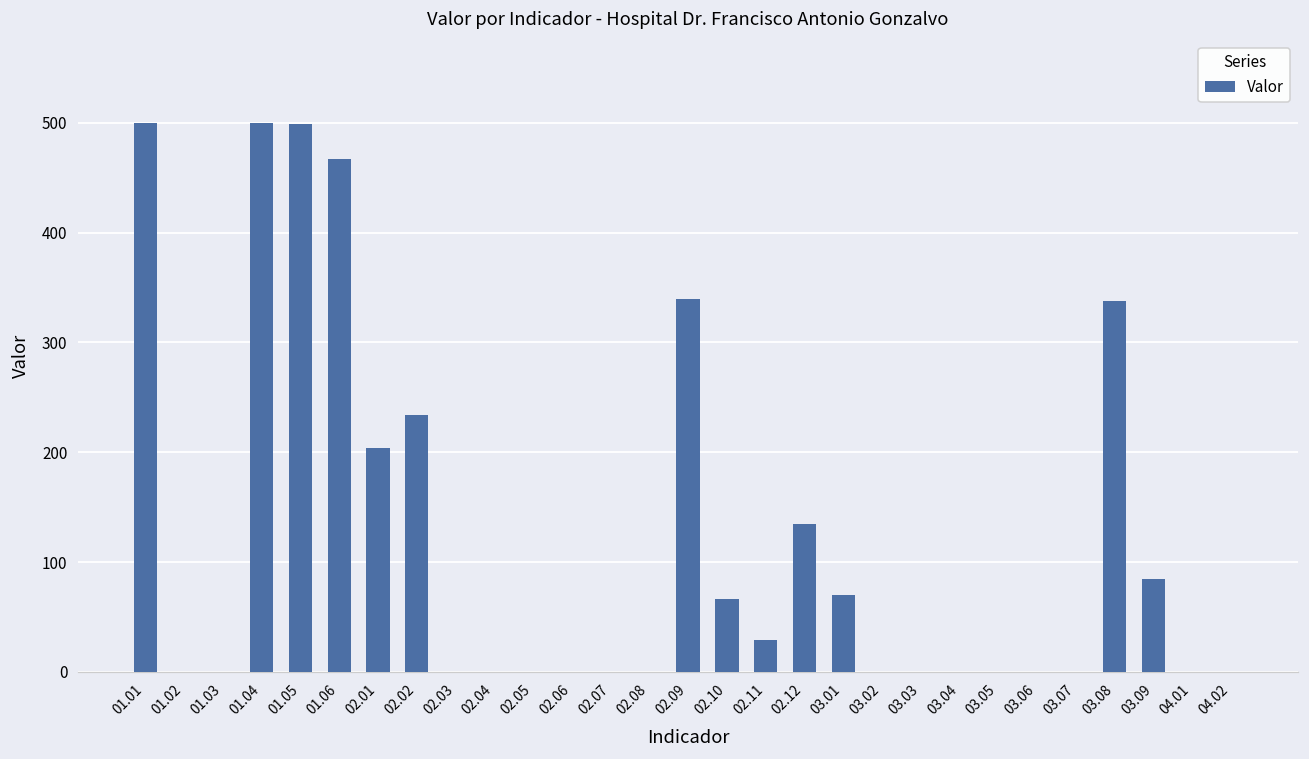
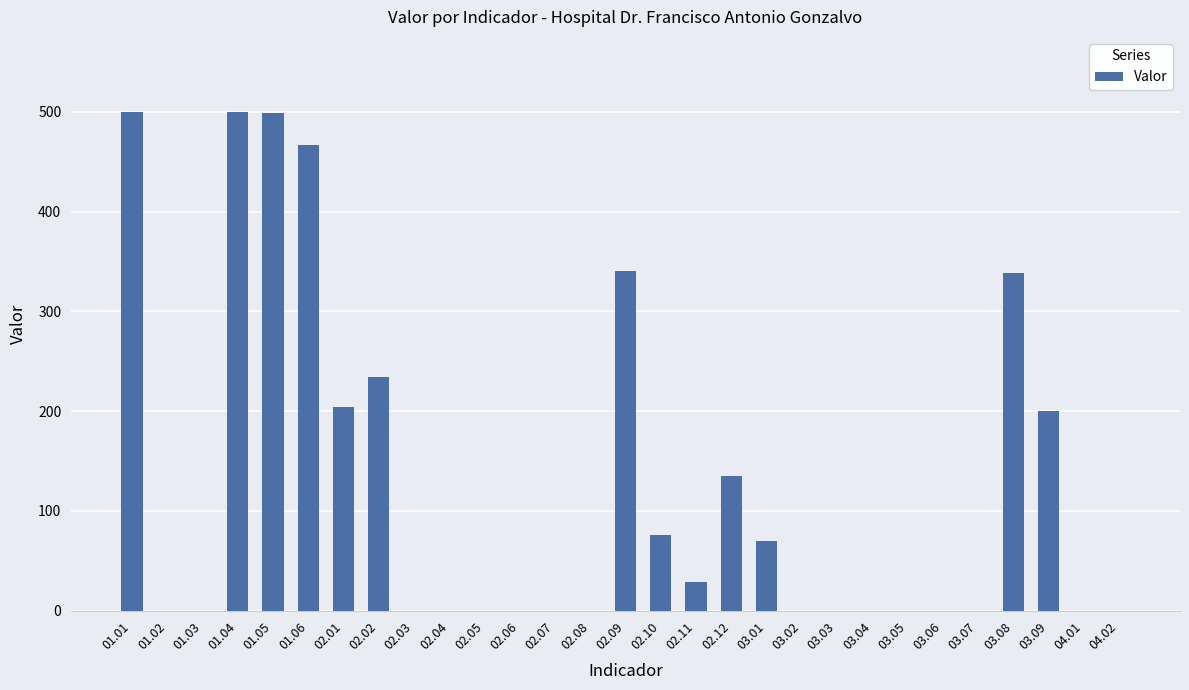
  {
    "01.01": 500,
    "01.02": 0,
    "01.03": 0,
    "01.04": 500,
    "01.05": 500,
    "01.06": 470,
    "02.01": 200,
    "02.02": 230,
    "02.03": 0,
    "02.04": 0,
    "02.05": 0,
    "02.06": 0,
    "02.07": 0,
    "02.08": 0,
    "02.09": 340,
-   "02.10": 70,
+   "02.10": 80,
    "02.11": 30,
    "02.12": 140,
    "03.01": 70,
    "03.02": 0,
    "03.03": 0,
    "03.04": 0,
    "03.05": 0,
    "03.06": 0,
    "03.07": 0,
    "03.08": 340,
-   "03.09": 90,
+   "03.09": 200,
    "04.01": 0,
    "04.02": 0
  }
